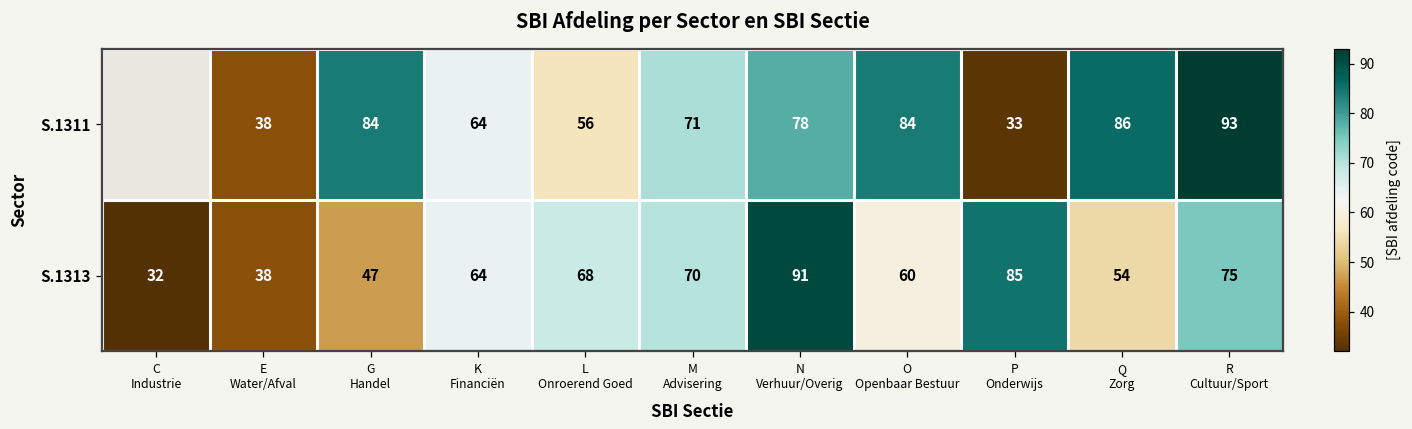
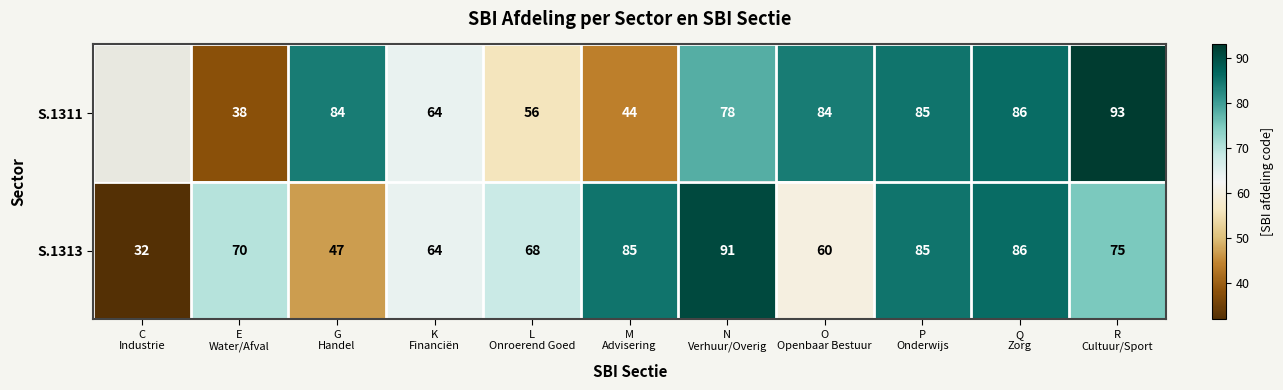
  {
    "S.1311": {
      "E Water/Afval": 38,
      "G Handel": 84,
      "K Financiën": 64,
      "L Onroerend Goed": 56,
-     "M Advisering": 71,
+     "M Advisering": 44,
      "N Verhuur/Overig": 78,
      "O Openbaar Bestuur": 84,
-     "P Onderwijs": 33,
+     "P Onderwijs": 85,
      "Q Zorg": 86,
      "R Cultuur/Sport": 93
    },
    "S.1313": {
      "C Industrie": 32,
-     "E Water/Afval": 38,
+     "E Water/Afval": 70,
      "G Handel": 47,
      "K Financiën": 64,
      "L Onroerend Goed": 68,
-     "M Advisering": 70,
+     "M Advisering": 85,
      "N Verhuur/Overig": 91,
      "O Openbaar Bestuur": 60,
      "P Onderwijs": 85,
-     "Q Zorg": 54,
+     "Q Zorg": 86,
      "R Cultuur/Sport": 75
    }
  }
